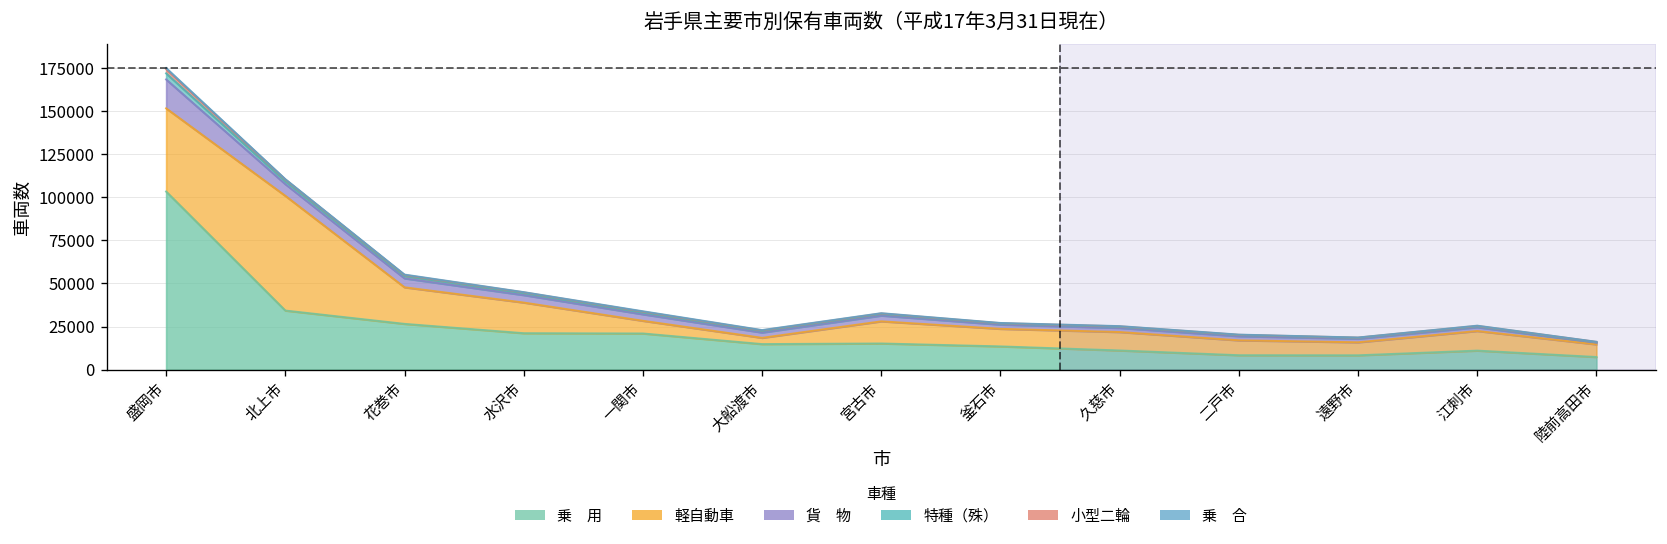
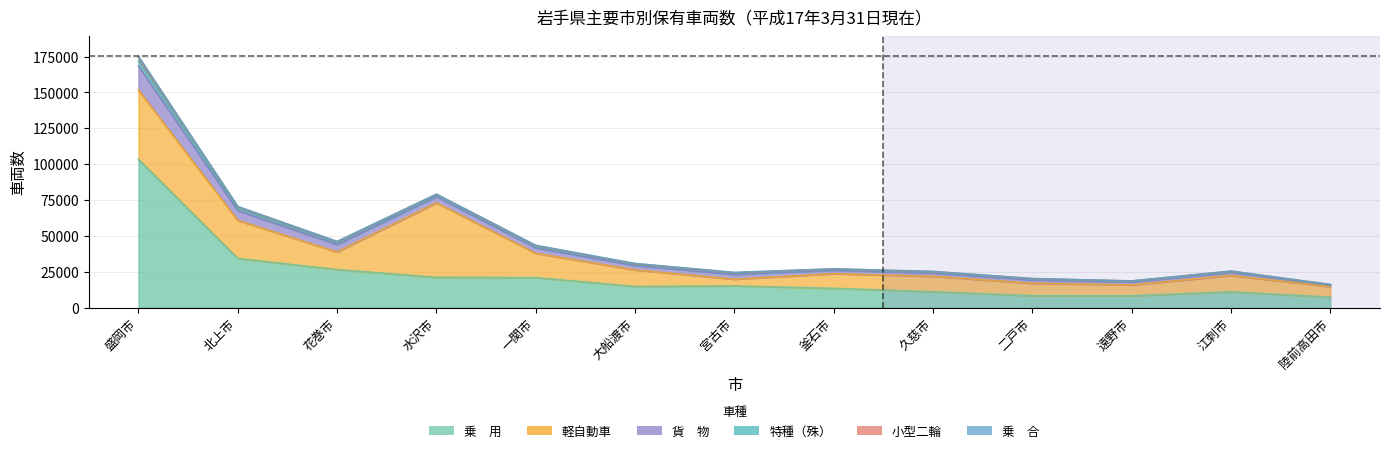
  {
    "軽自動車": {
      "盛岡市": 48000,
-     "北上市": 67000,
-     "花巻市": 21000,
-     "水沢市": 18000,
-     "一関市": 7000,
-     "大船渡市": 4000,
-     "宮古市": 13000,
+     "北上市": 27000,
+     "花巻市": 12000,
+     "水沢市": 52000,
+     "一関市": 17000,
+     "大船渡市": 11000,
+     "宮古市": 5000,
      "釜石市": 10000,
      "久慈市": 11000,
      "二戸市": 9000,
      "遠野市": 8000,
      "江刺市": 11000
    }
  }
